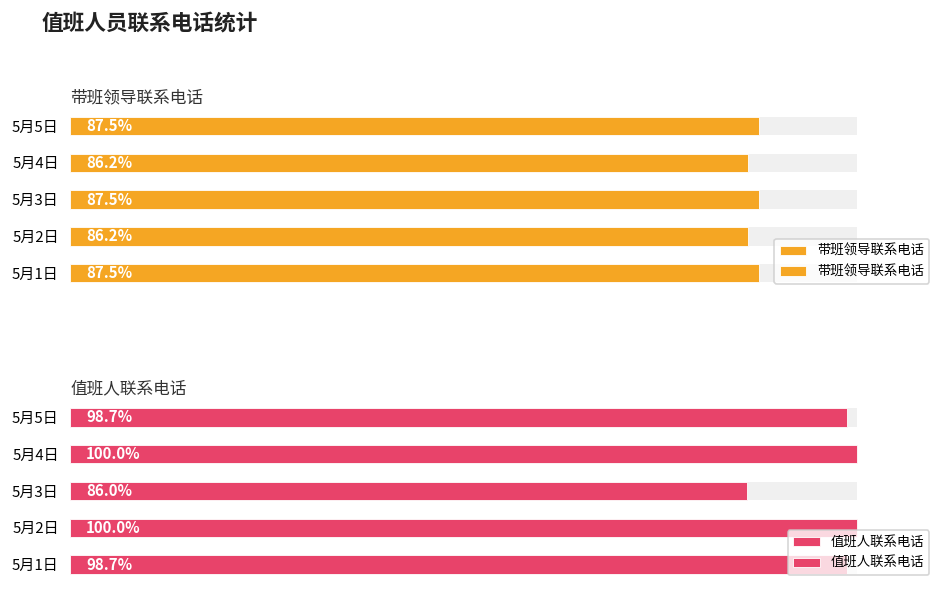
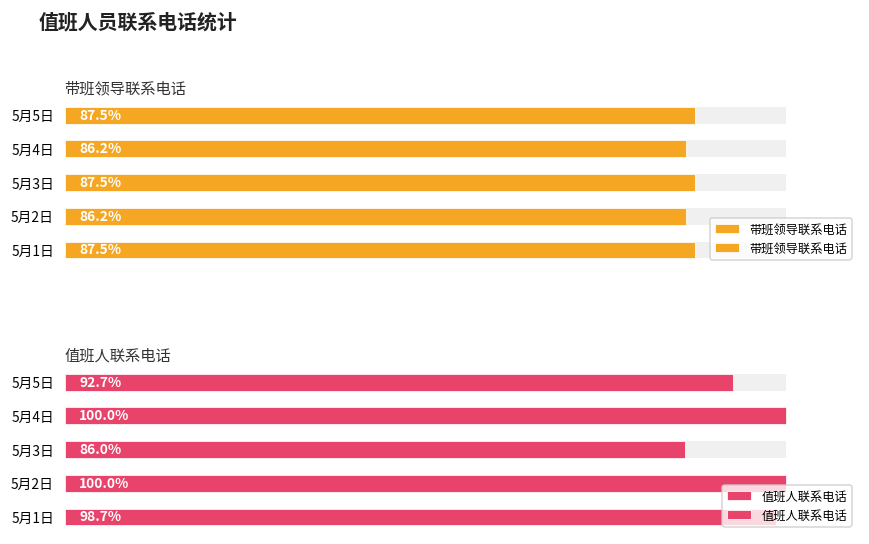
  {
    "值班人联系电话": {
      "值班人联系电话": {
-       "5月5日": "98.7%",
+       "5月5日": "92.7%",
        "5月4日": "100.0%",
        "5月2日": "100.0%"
      }
    }
  }
